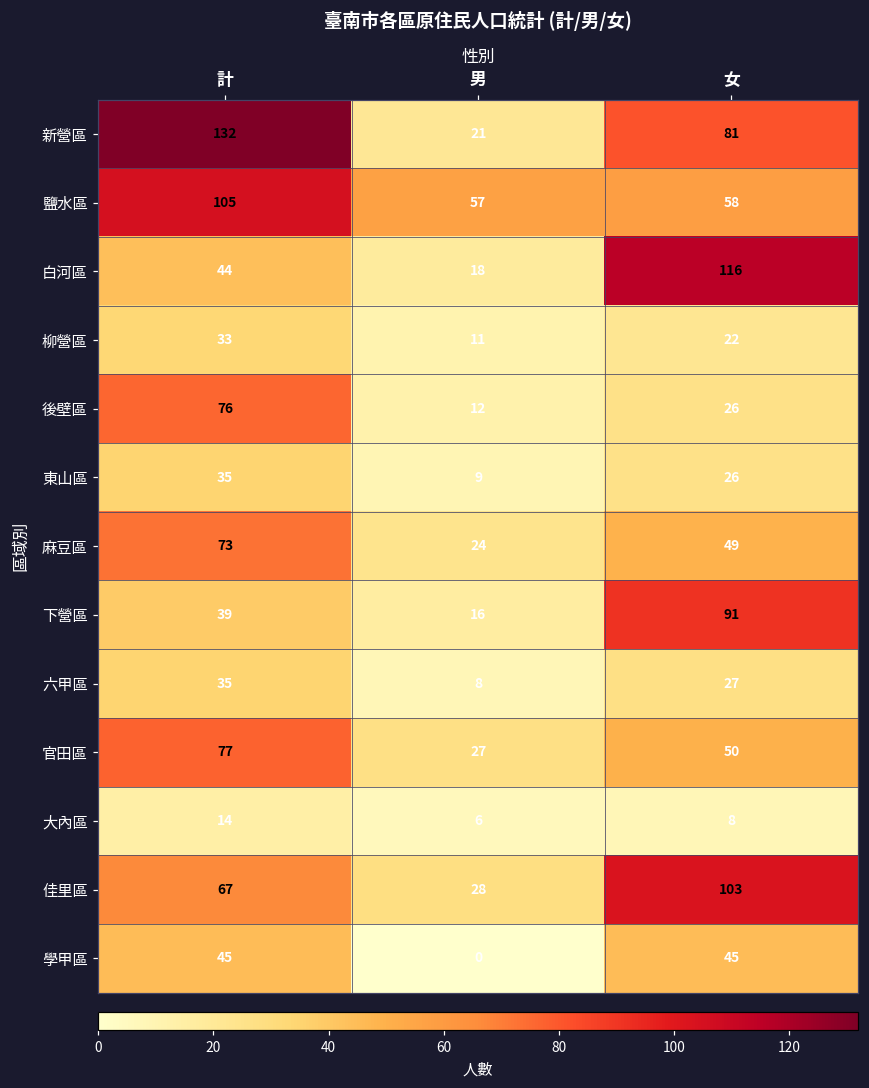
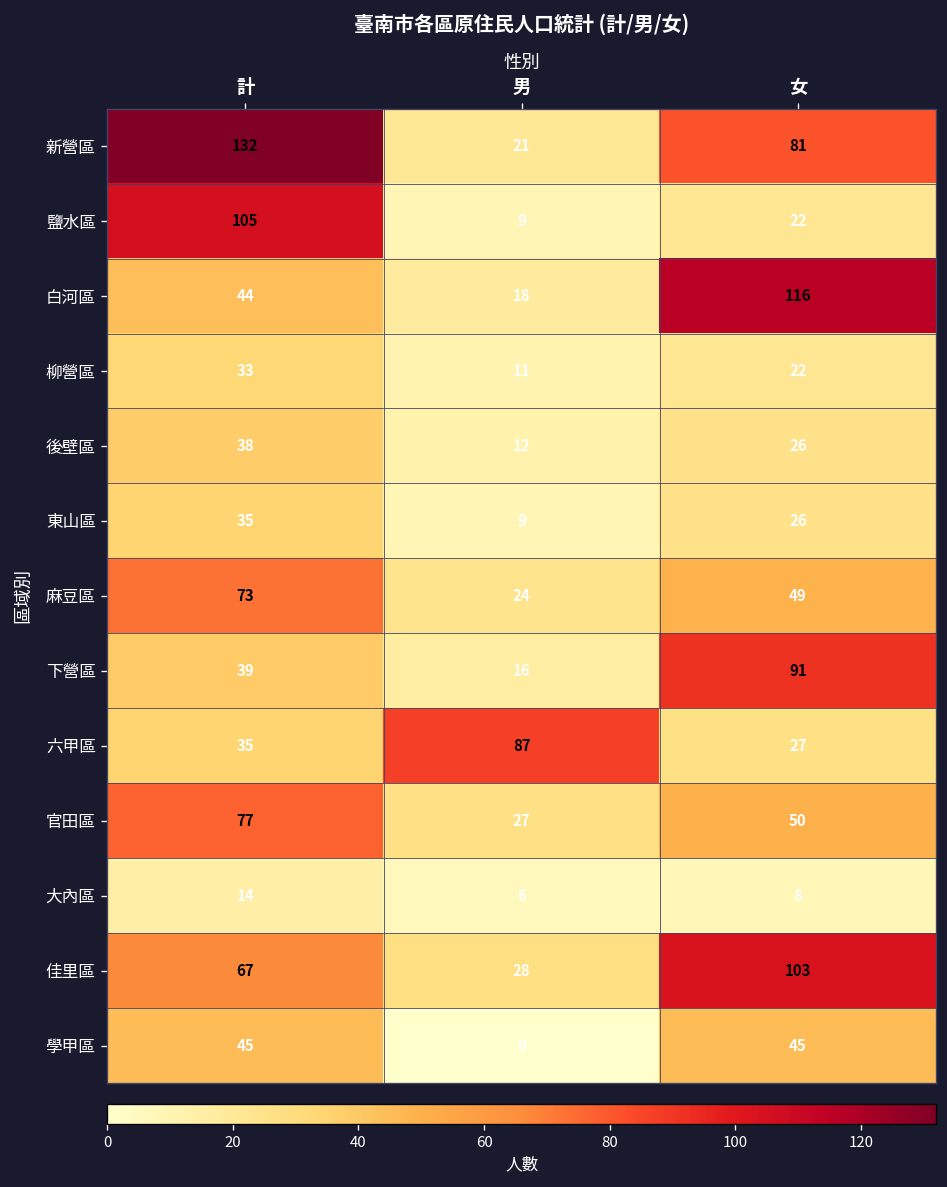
  {
    "新營區": {
      "計": 132,
      "男": 21,
      "女": 81
    },
    "鹽水區": {
      "計": 105,
-     "男": 57,
-     "女": 58
+     "男": 9,
+     "女": 22
    },
    "白河區": {
      "計": 44,
      "男": 18,
      "女": 116
    },
    "柳營區": {
      "計": 33,
      "男": 11,
      "女": 22
    },
    "後壁區": {
-     "計": 76,
+     "計": 38,
      "男": 12,
      "女": 26
    },
    "東山區": {
      "計": 35,
      "男": 9,
      "女": 26
    },
    "麻豆區": {
      "計": 73,
      "男": 24,
      "女": 49
    },
    "下營區": {
      "計": 39,
      "男": 16,
      "女": 91
    },
    "六甲區": {
      "計": 35,
-     "男": 8,
+     "男": 87,
      "女": 27
    },
    "官田區": {
      "計": 77,
      "男": 27,
      "女": 50
    },
    "大內區": {
      "計": 14,
      "男": 6,
      "女": 8
    },
    "佳里區": {
      "計": 67,
      "男": 28,
      "女": 103
    },
    "學甲區": {
      "計": 45,
      "男": 0,
      "女": 45
    }
  }
